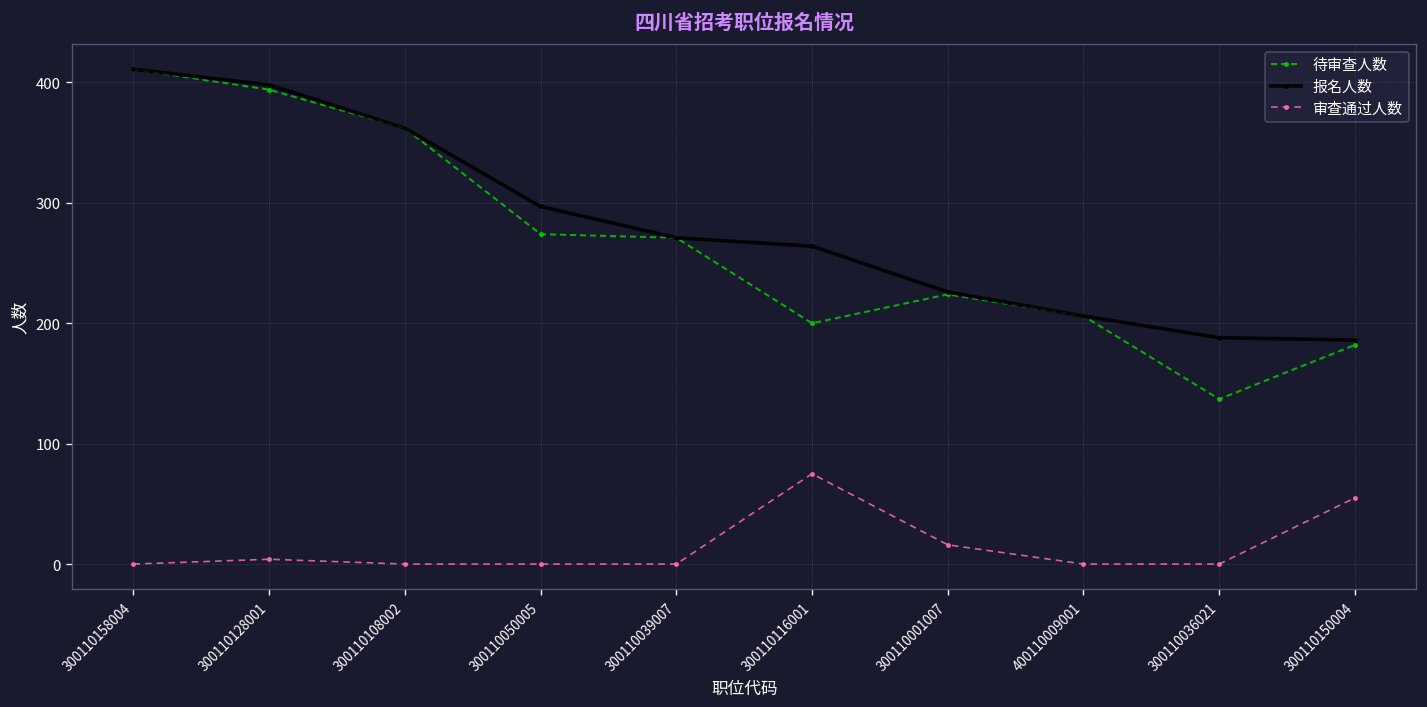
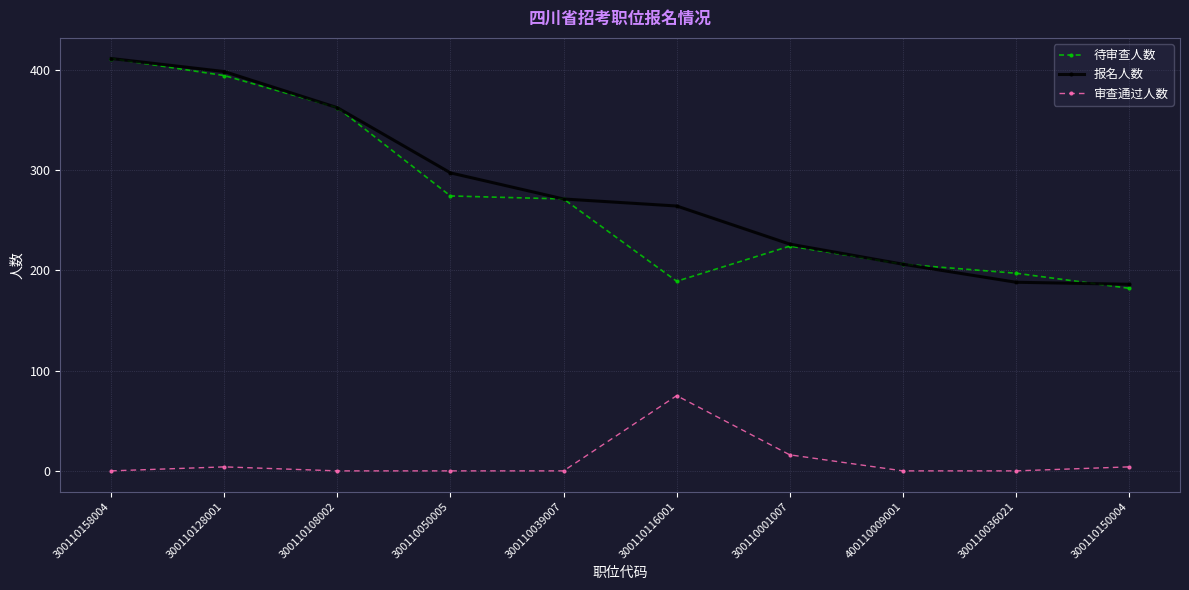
  {
    "待审查人数": {
      "300110128001": 394,
      "300110050005": 274,
-     "300110116001": 200,
-     "300110036021": 137,
+     "300110116001": 189,
+     "300110036021": 197,
      "300110150004": 182
    },
    "报名人数": {
      "300110128001": 398,
      "300110050005": 297,
      "300110116001": 264,
      "300110036021": 188,
      "300110150004": 186
    },
    "审查通过人数": {
      "300110158004": 0,
      "300110128001": 4,
      "300110108002": 0,
      "300110050005": 0,
      "300110039007": 0,
      "300110116001": 75,
      "300110001007": 16,
      "400110009001": 0,
      "300110036021": 0,
-     "300110150004": 55
+     "300110150004": 4
    }
  }
